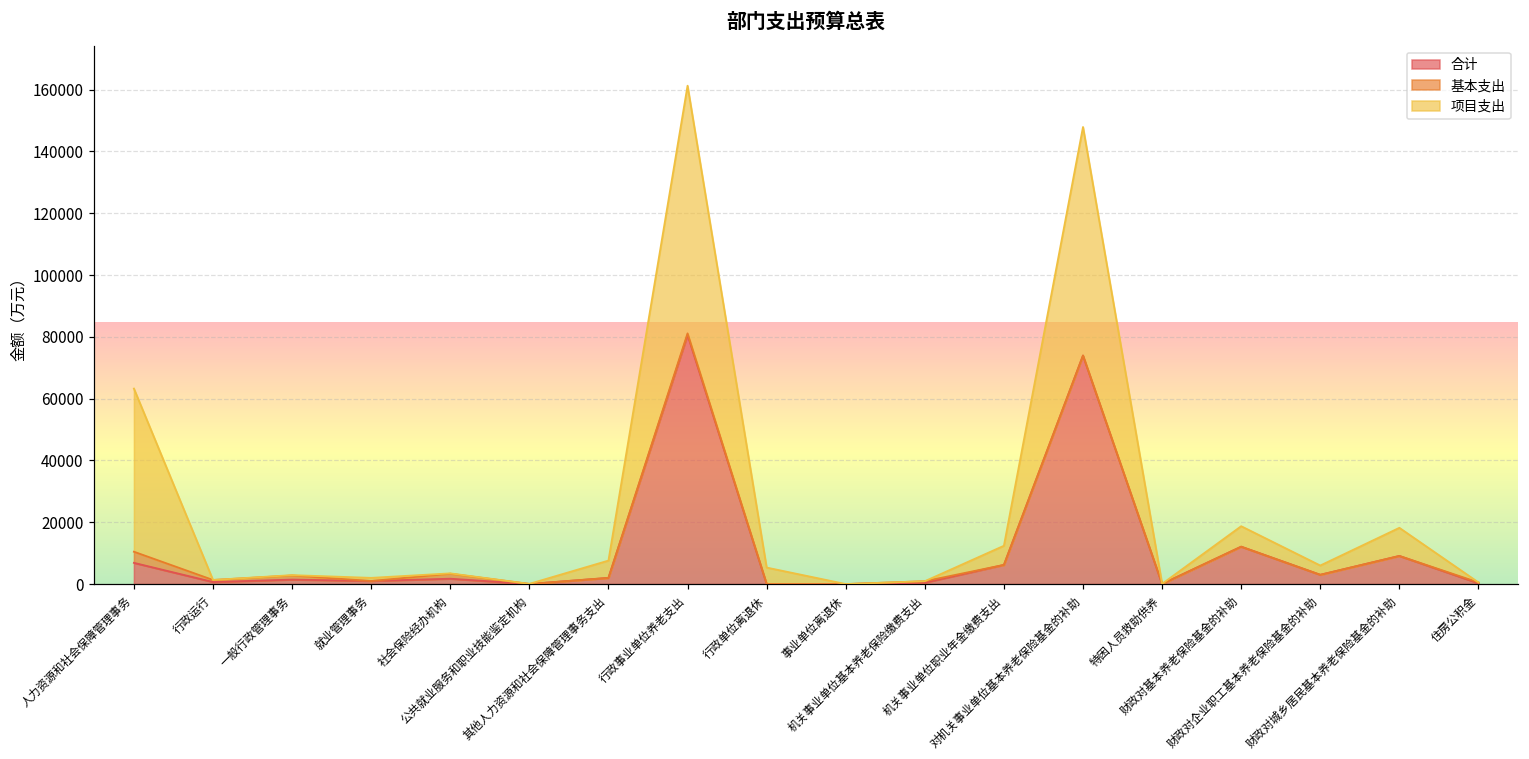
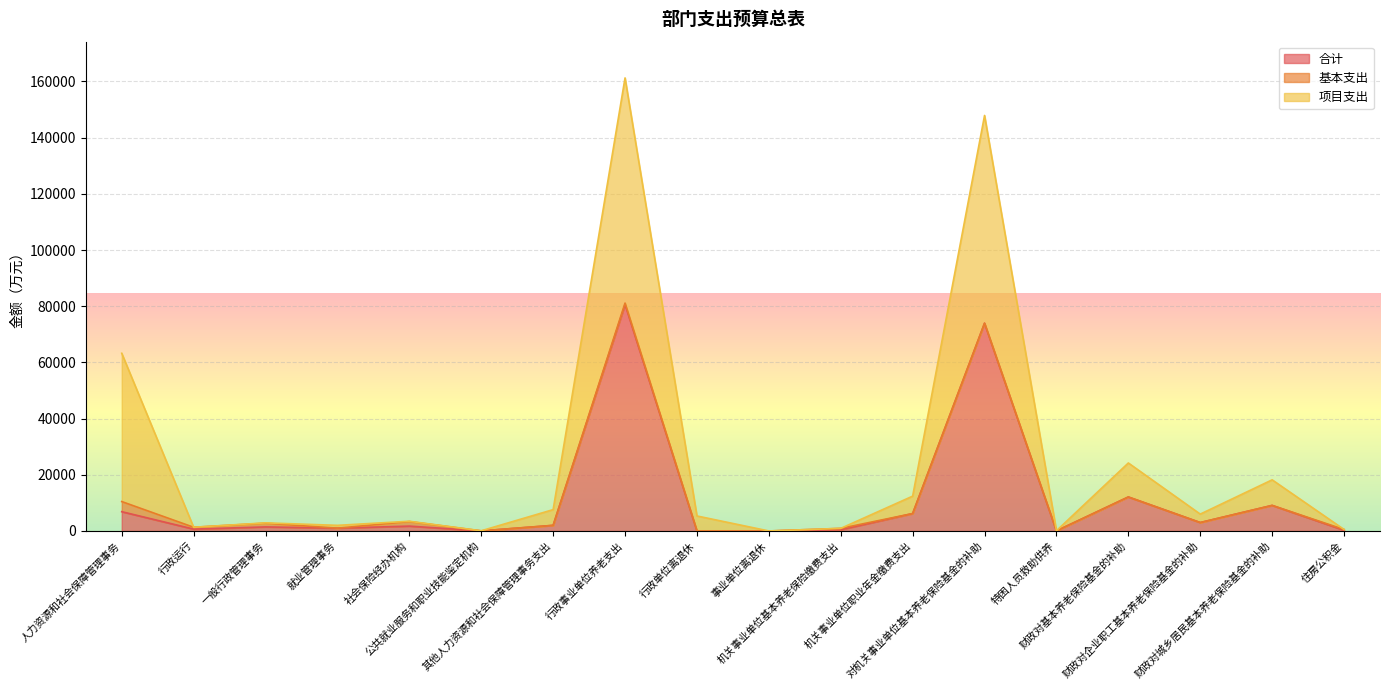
  {
    "项目支出": {
      "人力资源和社会保障管理事务": 53000,
      "就业管理事务": 1000,
      "其他人力资源和社会保障管理事务支出": 6000,
      "行政事业单位养老支出": 80000,
      "行政单位离退休": 5000,
      "机关事业单位职业年金缴费支出": 6000,
      "对机关事业单位基本养老保险基金的补助": 74000,
-     "财政对基本养老保险基金的补助": 7000,
+     "财政对基本养老保险基金的补助": 12000,
      "财政对企业职工基本养老保险基金的补助": 3000,
      "财政对城乡居民基本养老保险基金的补助": 9000
    }
  }
